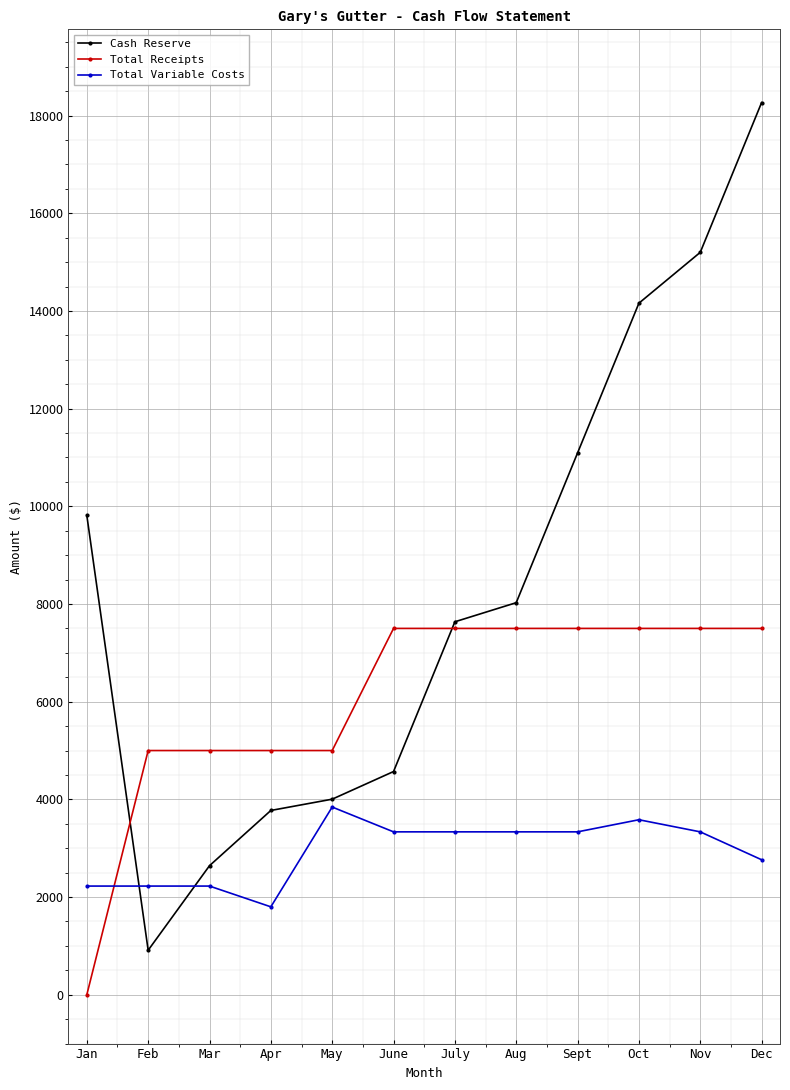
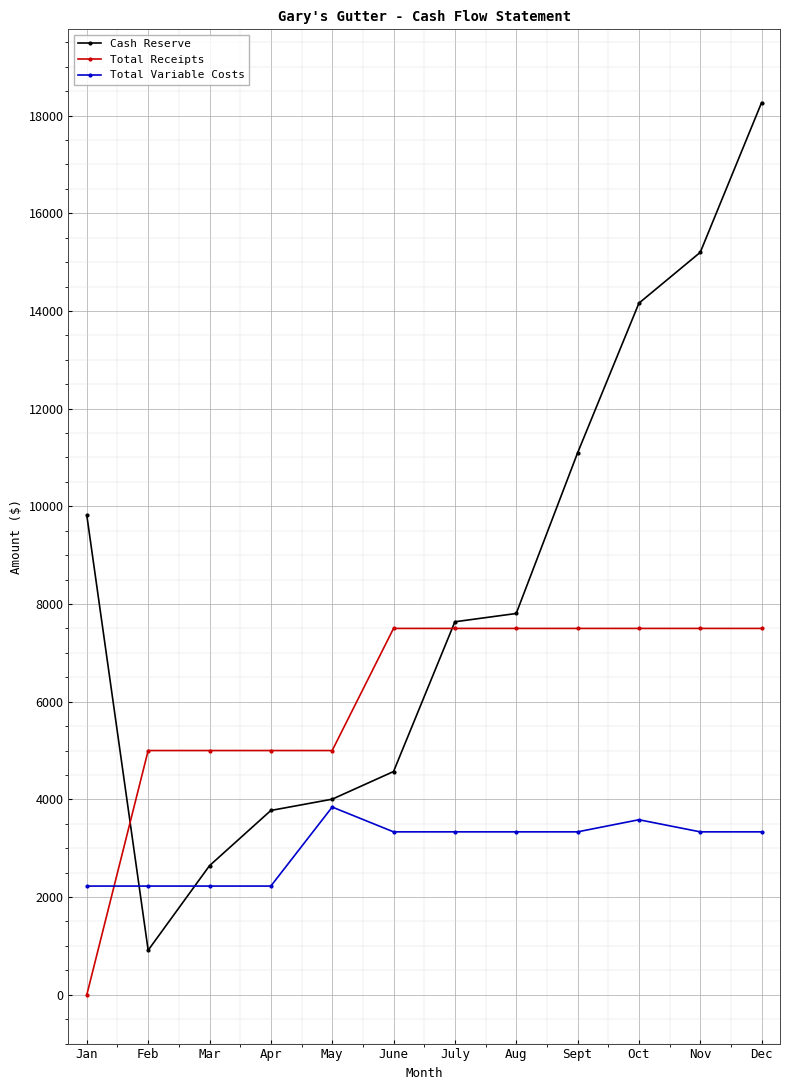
  {
    "Cash Reserve": {
      "Jan": 9800,
      "Feb": 900,
      "Mar": 2600,
      "Apr": 3800,
      "May": 4000,
      "June": 4600,
      "July": 7600,
-     "Aug": 8000,
+     "Aug": 7800,
      "Sept": 11100,
      "Oct": 14200,
      "Nov": 15200,
      "Dec": 18300
    },
    "Total Receipts": {
      "Jan": 0,
      "Feb": 5000,
      "Mar": 5000,
      "Apr": 5000,
      "May": 5000,
      "June": 7500,
      "July": 7500,
      "Aug": 7500,
      "Sept": 7500,
      "Oct": 7500,
      "Nov": 7500,
      "Dec": 7500
    },
    "Total Variable Costs": {
      "Jan": 2200,
      "Feb": 2200,
      "Mar": 2200,
-     "Apr": 1800,
+     "Apr": 2200,
      "May": 3800,
      "June": 3300,
      "July": 3300,
      "Aug": 3300,
      "Sept": 3300,
      "Oct": 3600,
      "Nov": 3300,
-     "Dec": 2800
+     "Dec": 3300
    }
  }
